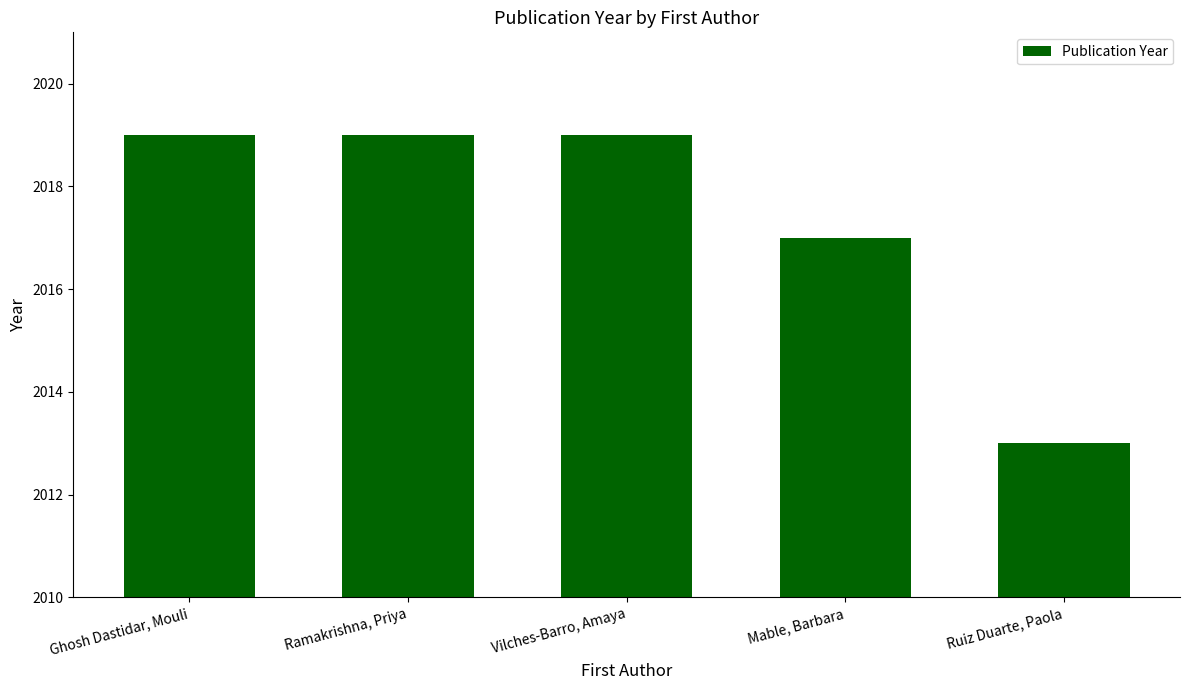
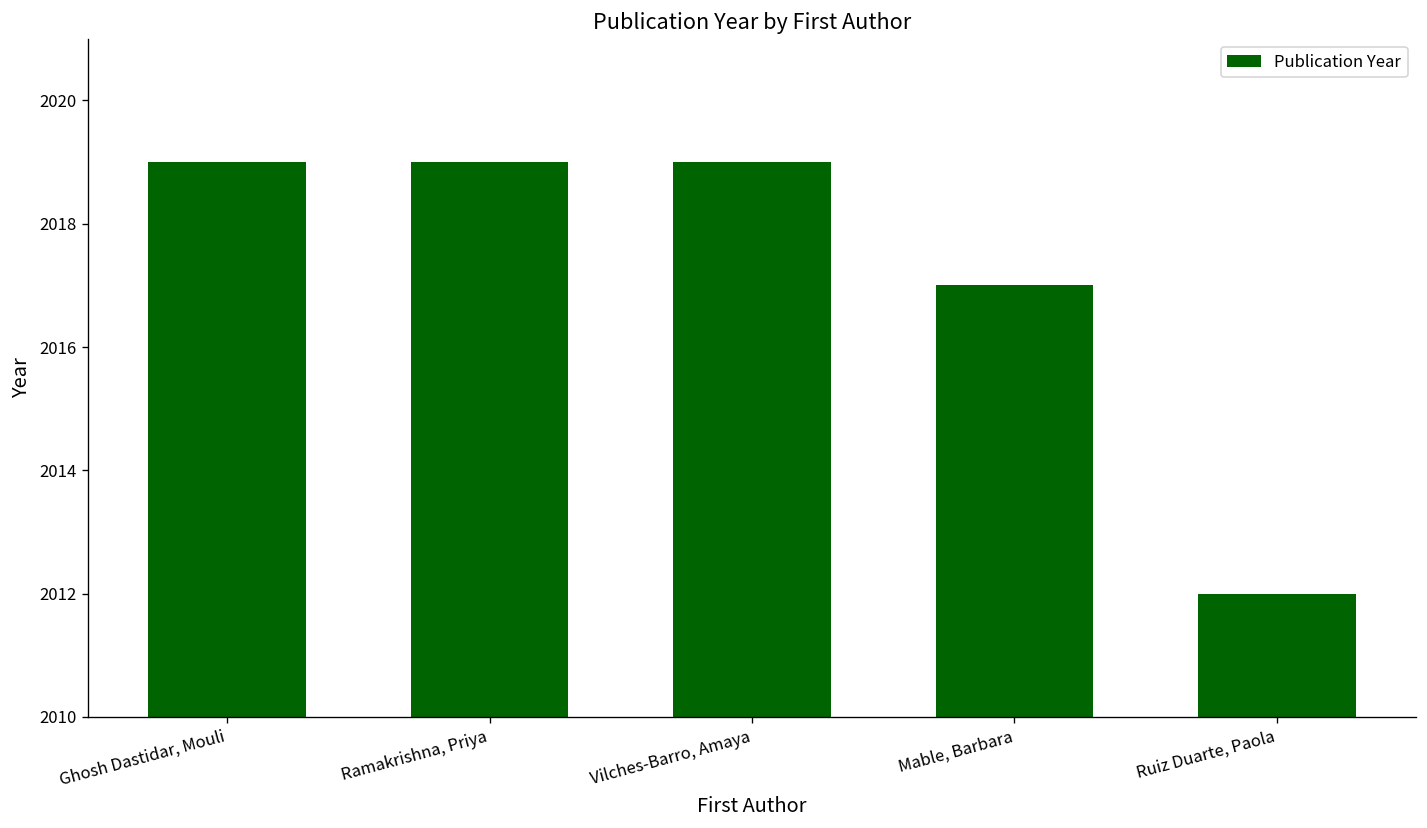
  {
    "Ghosh Dastidar, Mouli": 2019,
    "Ramakrishna, Priya": 2019,
    "Vilches-Barro, Amaya": 2019,
    "Mable, Barbara": 2017,
-   "Ruiz Duarte, Paola": 2013
+   "Ruiz Duarte, Paola": 2012
  }
